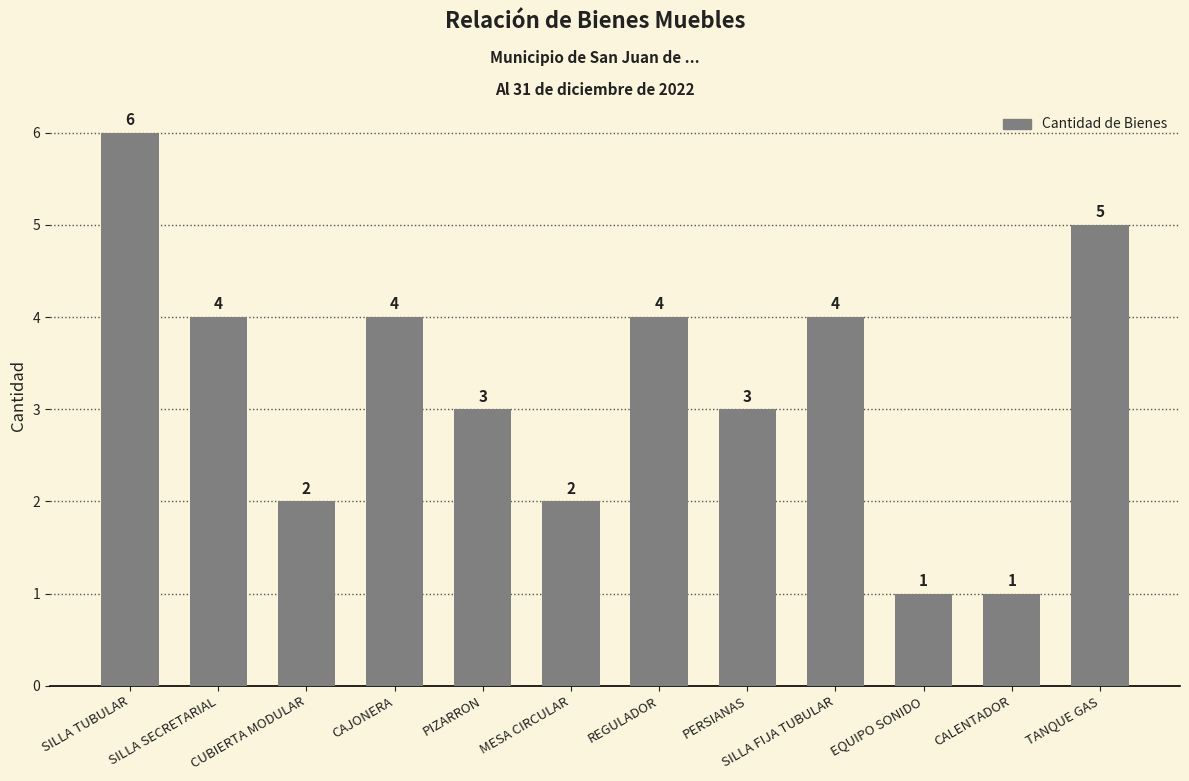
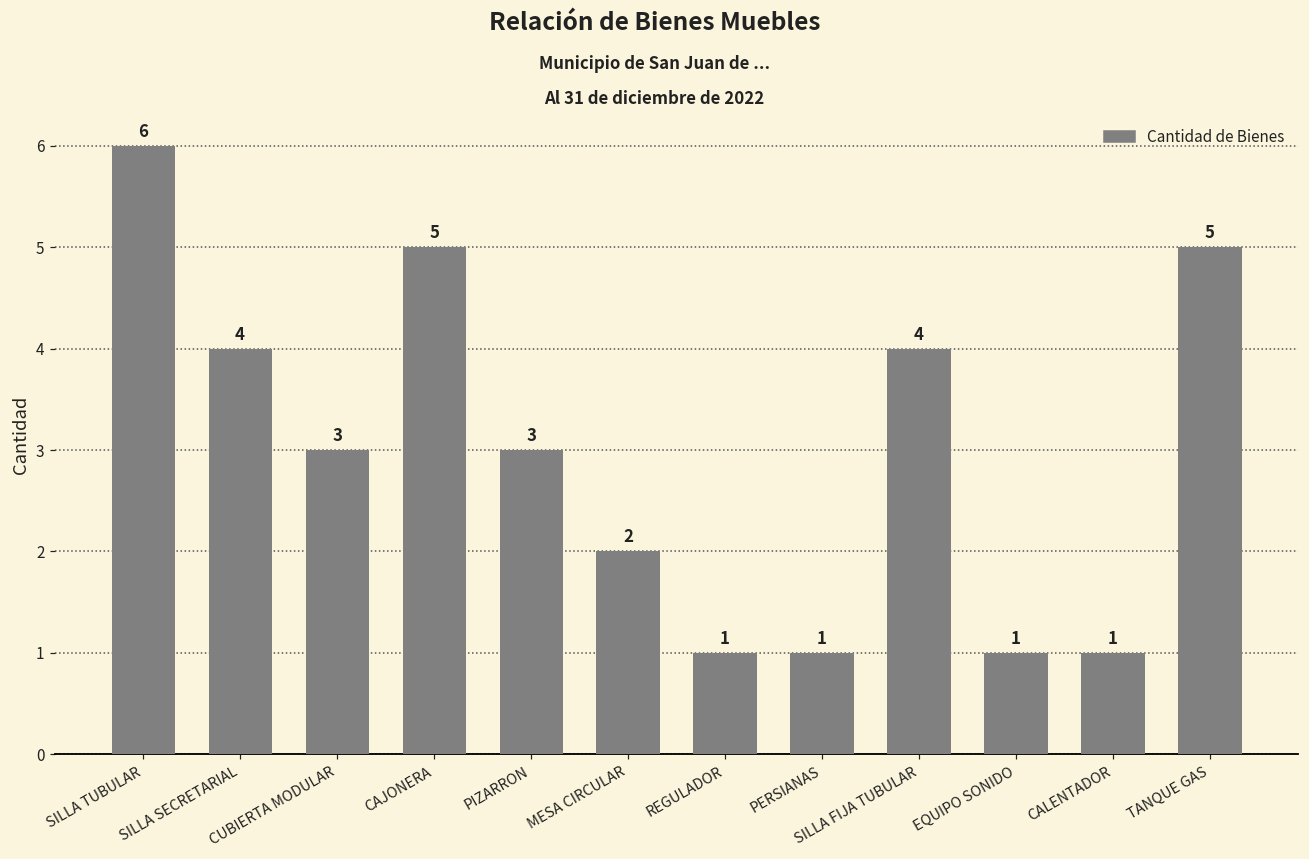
  {
    "SILLA TUBULAR": 6,
    "SILLA SECRETARIAL": 4,
-   "CUBIERTA MODULAR": 2,
-   "CAJONERA": 4,
+   "CUBIERTA MODULAR": 3,
+   "CAJONERA": 5,
    "PIZARRON": 3,
    "MESA CIRCULAR": 2,
-   "REGULADOR": 4,
-   "PERSIANAS": 3,
+   "REGULADOR": 1,
+   "PERSIANAS": 1,
    "SILLA FIJA TUBULAR": 4,
    "EQUIPO SONIDO": 1,
    "CALENTADOR": 1,
    "TANQUE GAS": 5
  }
